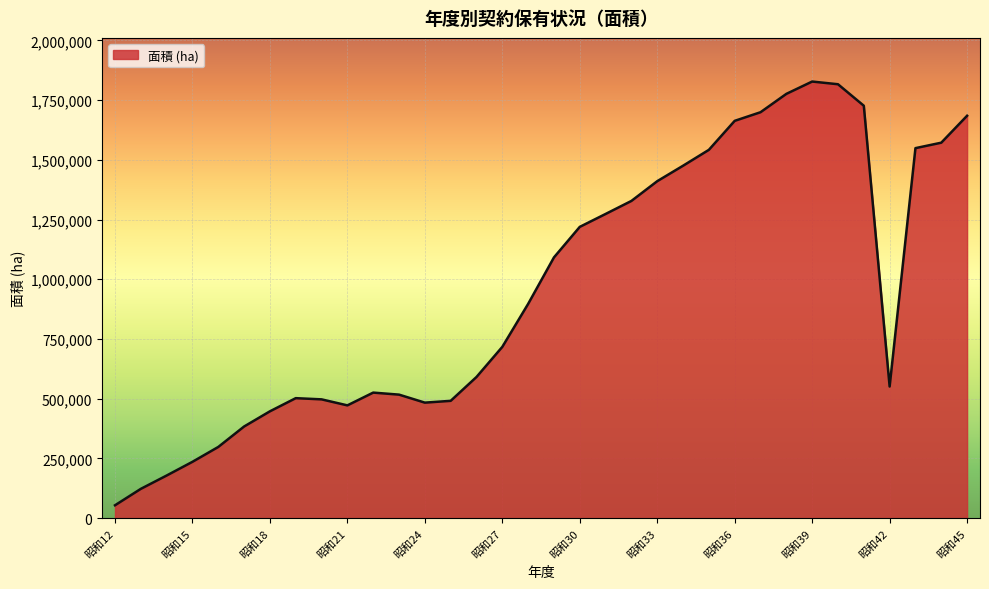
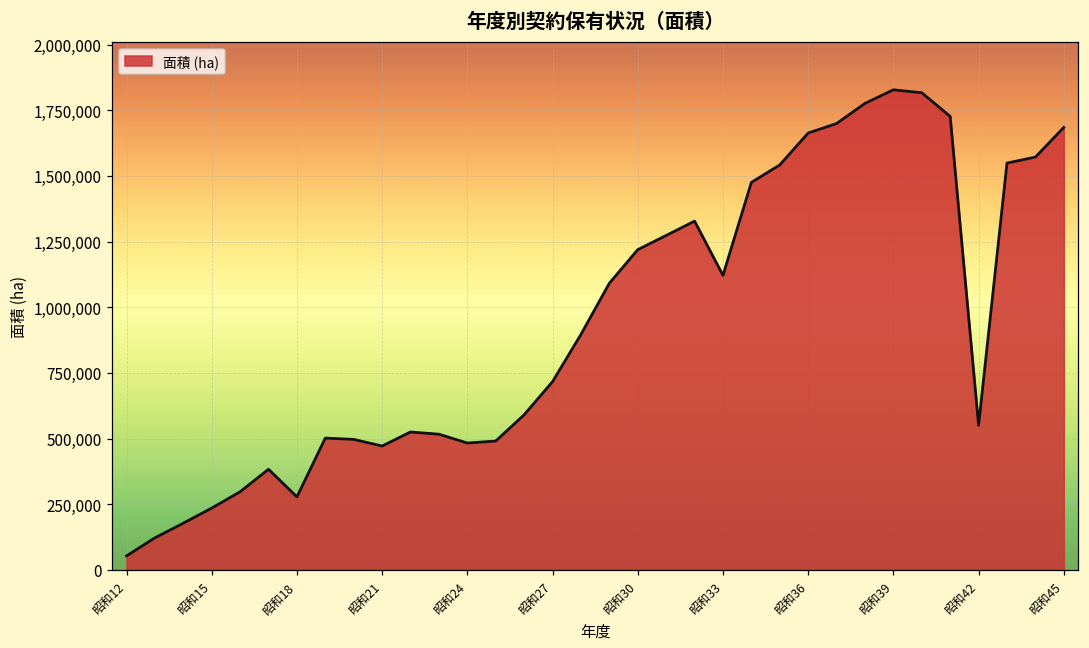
  {
    "昭和12": "50,000",
    "昭和15": "240,000",
-   "昭和18": "450,000",
+   "昭和18": "280,000",
    "昭和21": "470,000",
    "昭和24": "480,000",
    "昭和27": "720,000",
    "昭和30": "1,220,000",
-   "昭和33": "1,410,000",
+   "昭和33": "1,120,000",
    "昭和36": "1,660,000",
    "昭和39": "1,830,000",
    "昭和42": "550,000",
    "昭和45": "1,680,000"
  }
